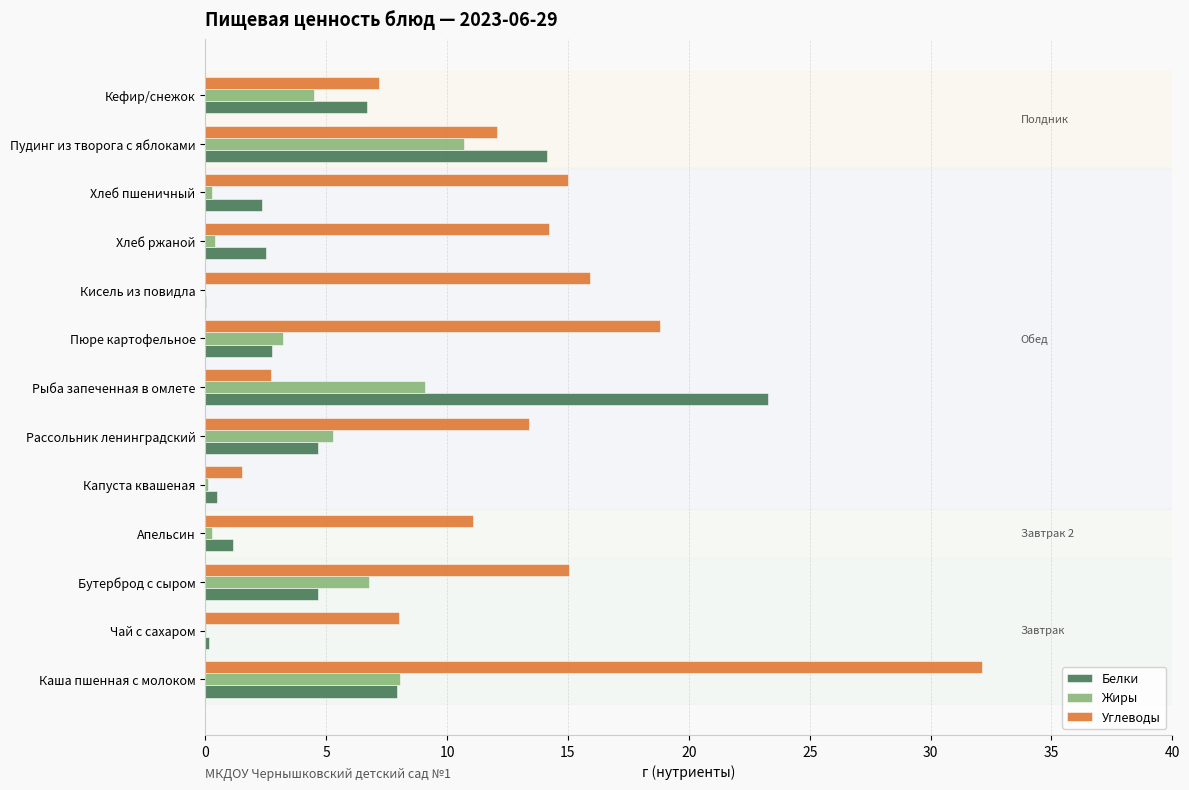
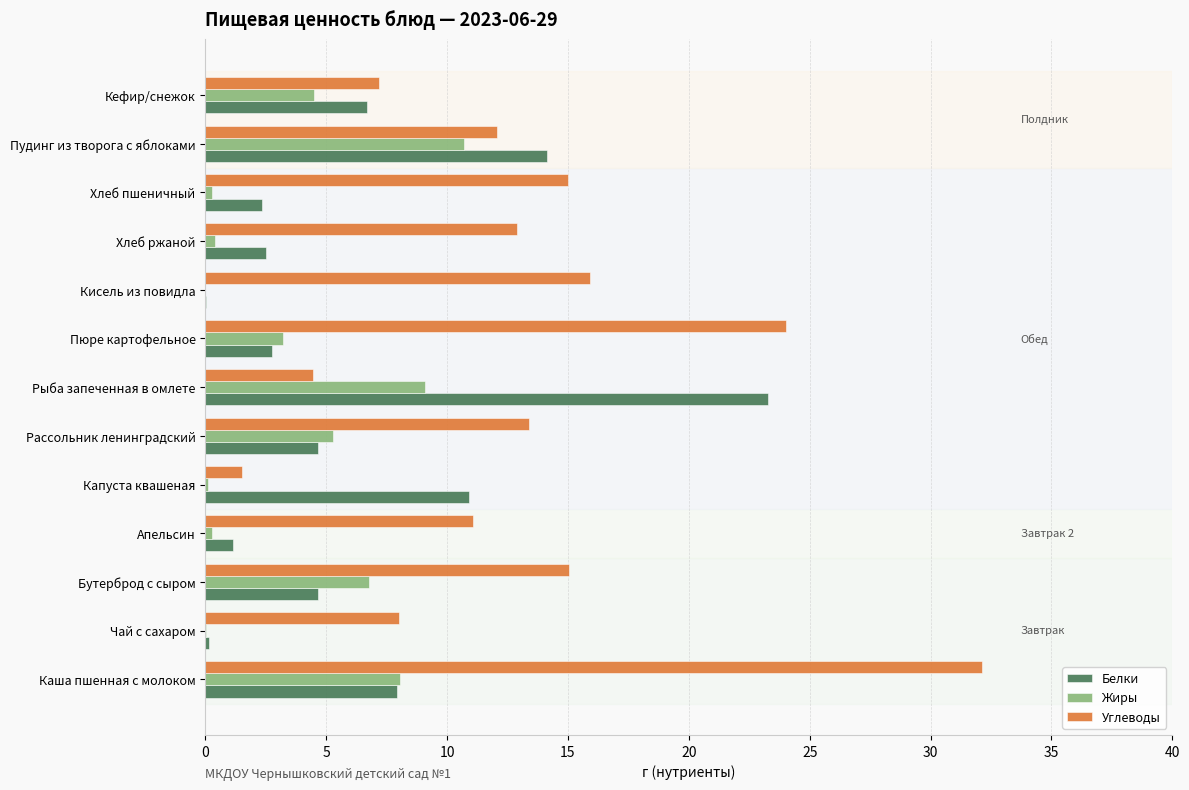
  {
    "Белки": {
      "Кефир/снежок": 6.7,
      "Пудинг из творога с яблоками": 14.2,
      "Хлеб пшеничный": 2.3,
      "Хлеб ржаной": 2.5,
      "Пюре картофельное": 2.8,
      "Рыба запеченная в омлете": 23.3,
      "Рассольник ленинградский": 4.7,
-     "Капуста квашеная": 0.5,
+     "Капуста квашеная": 10.9,
      "Апельсин": 1.2,
      "Бутерброд с сыром": 4.7,
      "Чай с сахаром": 0.1,
      "Каша пшенная с молоком": 7.9
    },
    "Жиры": {
      "Кефир/снежок": 4.5,
      "Пудинг из творога с яблоками": 10.7,
      "Хлеб пшеничный": 0.3,
      "Хлеб ржаной": 0.4,
      "Кисель из повидла": 0.0,
      "Пюре картофельное": 3.2,
      "Рыба запеченная в омлете": 9.1,
      "Рассольник ленинградский": 5.3,
      "Апельсин": 0.3,
      "Бутерброд с сыром": 6.8,
      "Каша пшенная с молоком": 8.1
    },
    "Углеводы": {
      "Кефир/снежок": 7.2,
      "Пудинг из творога с яблоками": 12.1,
      "Хлеб пшеничный": 15.0,
-     "Хлеб ржаной": 14.2,
+     "Хлеб ржаной": 12.9,
      "Кисель из повидла": 15.9,
-     "Пюре картофельное": 18.8,
-     "Рыба запеченная в омлете": 2.7,
+     "Пюре картофельное": 24.0,
+     "Рыба запеченная в омлете": 4.4,
      "Рассольник ленинградский": 13.4,
      "Капуста квашеная": 1.5,
      "Апельсин": 11.1,
      "Бутерброд с сыром": 15.1,
      "Чай с сахаром": 8.0,
      "Каша пшенная с молоком": 32.1
    }
  }
